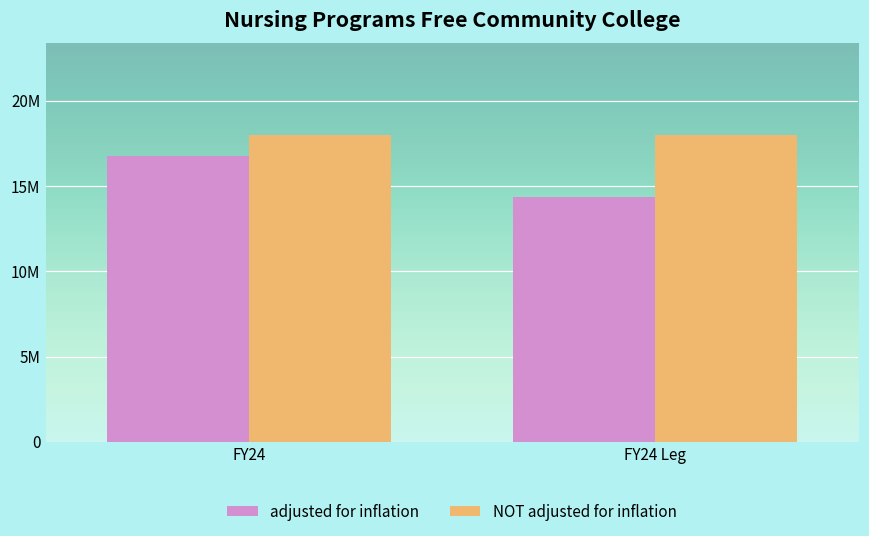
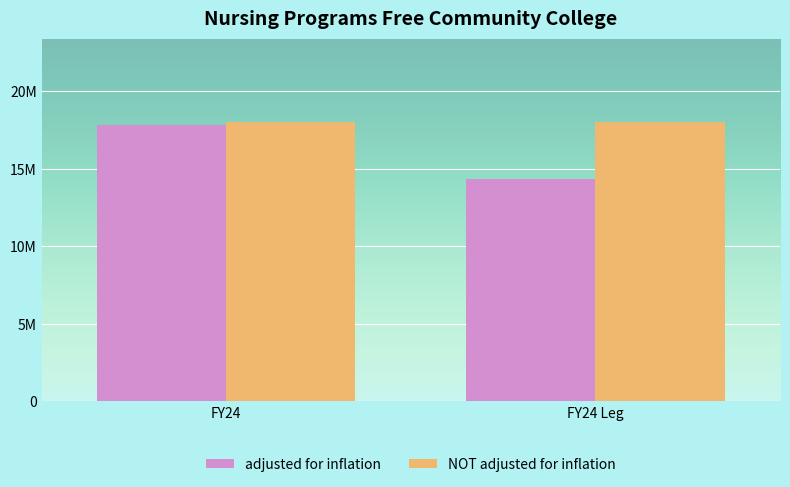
  {
    "adjusted for inflation": {
-     "FY24": 16800000,
+     "FY24": 17800000,
      "FY24 Leg": 14300000
    },
    "NOT adjusted for inflation": {
      "FY24": 18000000,
      "FY24 Leg": 18000000
    }
  }
